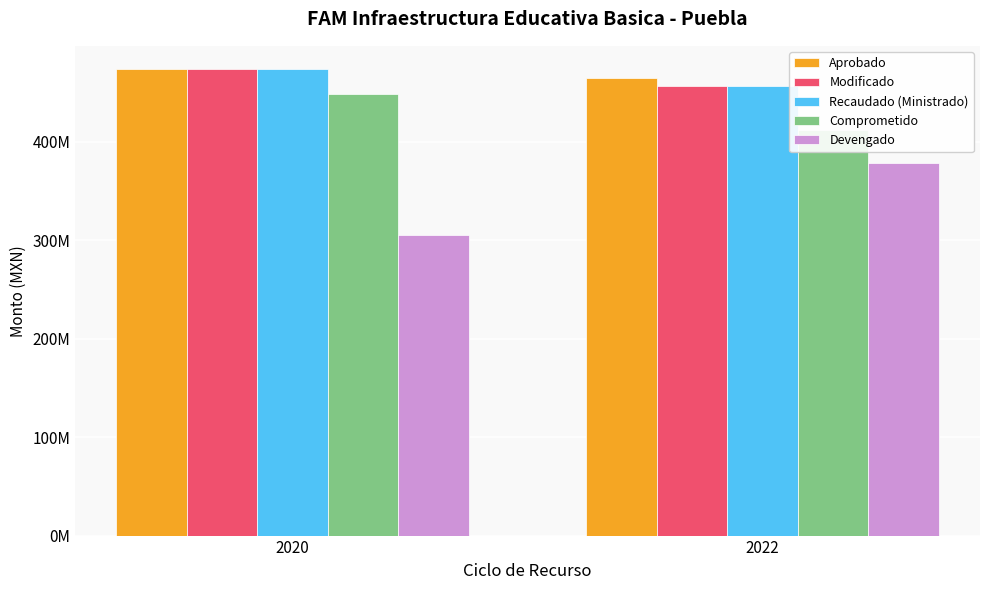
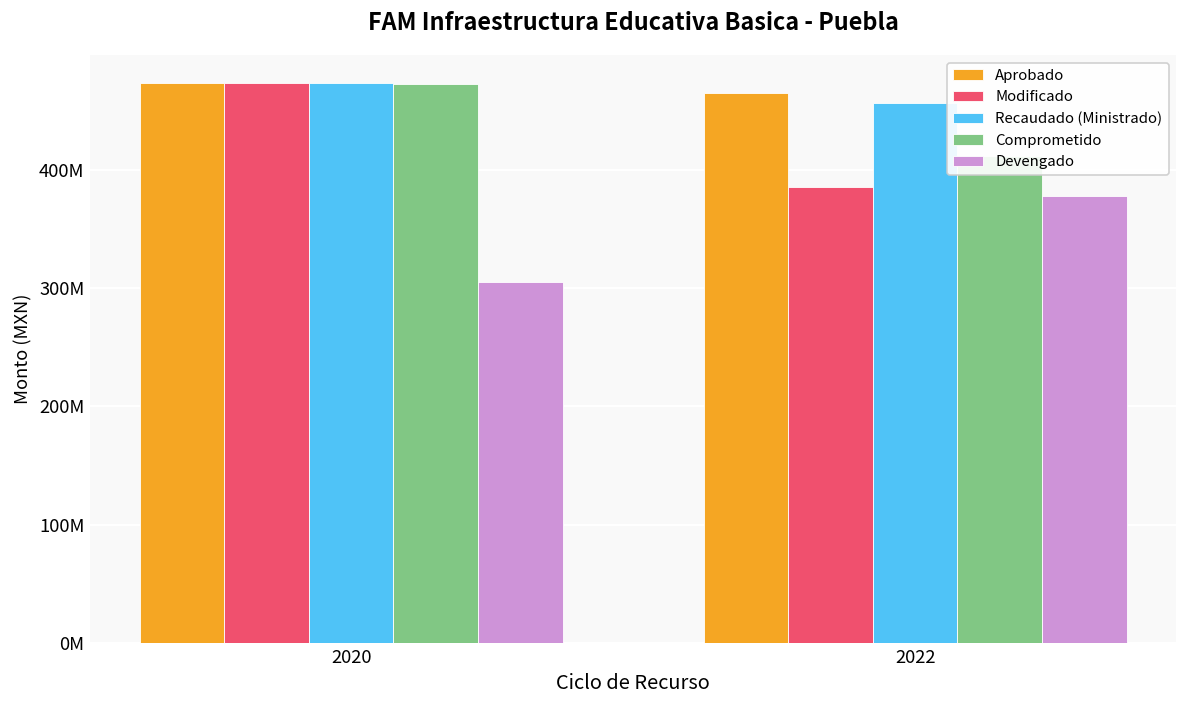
  {
    "Aprobado": {
      "2020": 470000000,
      "2022": 460000000
    },
    "Modificado": {
      "2020": 470000000,
-     "2022": 460000000
+     "2022": 390000000
    },
    "Recaudado (Ministrado)": {
      "2020": 470000000,
      "2022": 460000000
    },
    "Comprometido": {
-     "2020": 450000000
+     "2020": 470000000
    },
    "Devengado": {
      "2020": 310000000,
      "2022": 380000000
    }
  }
